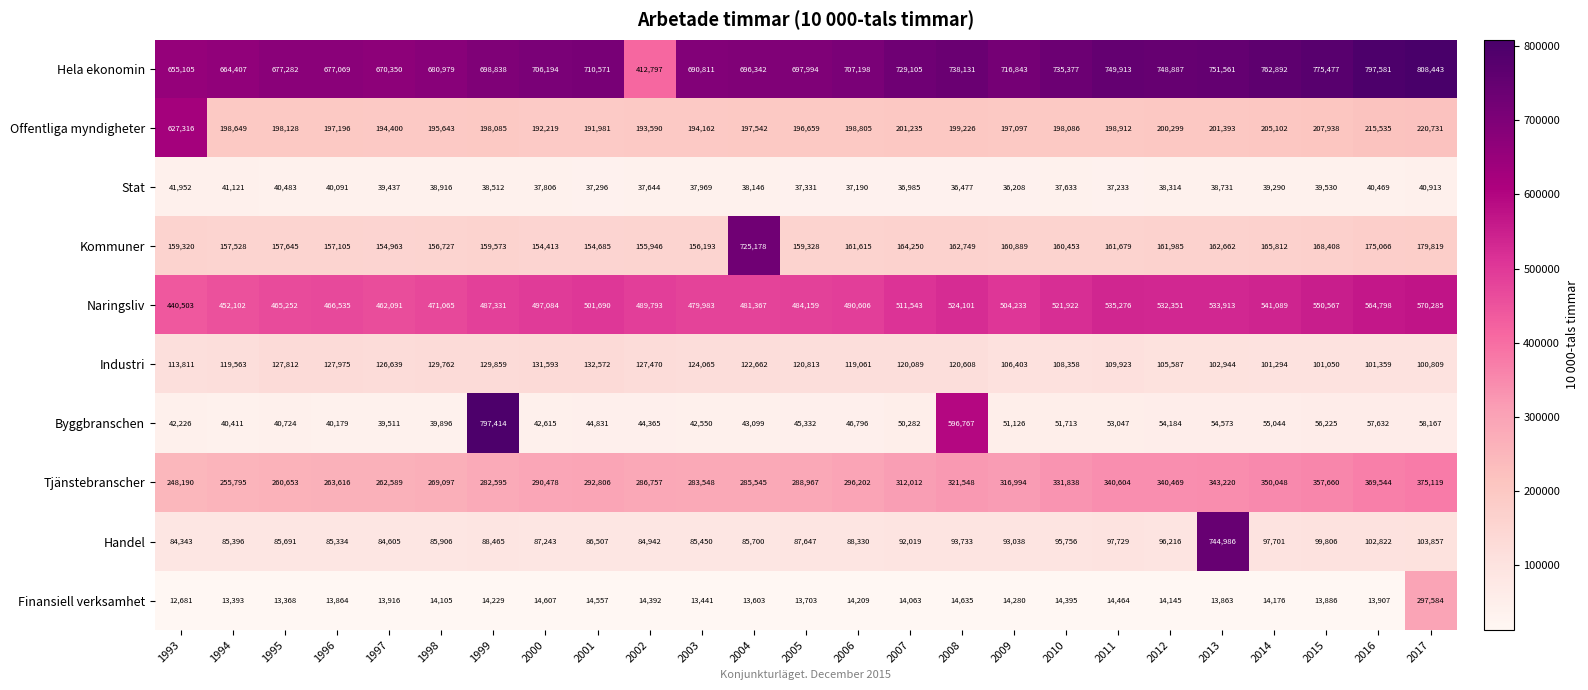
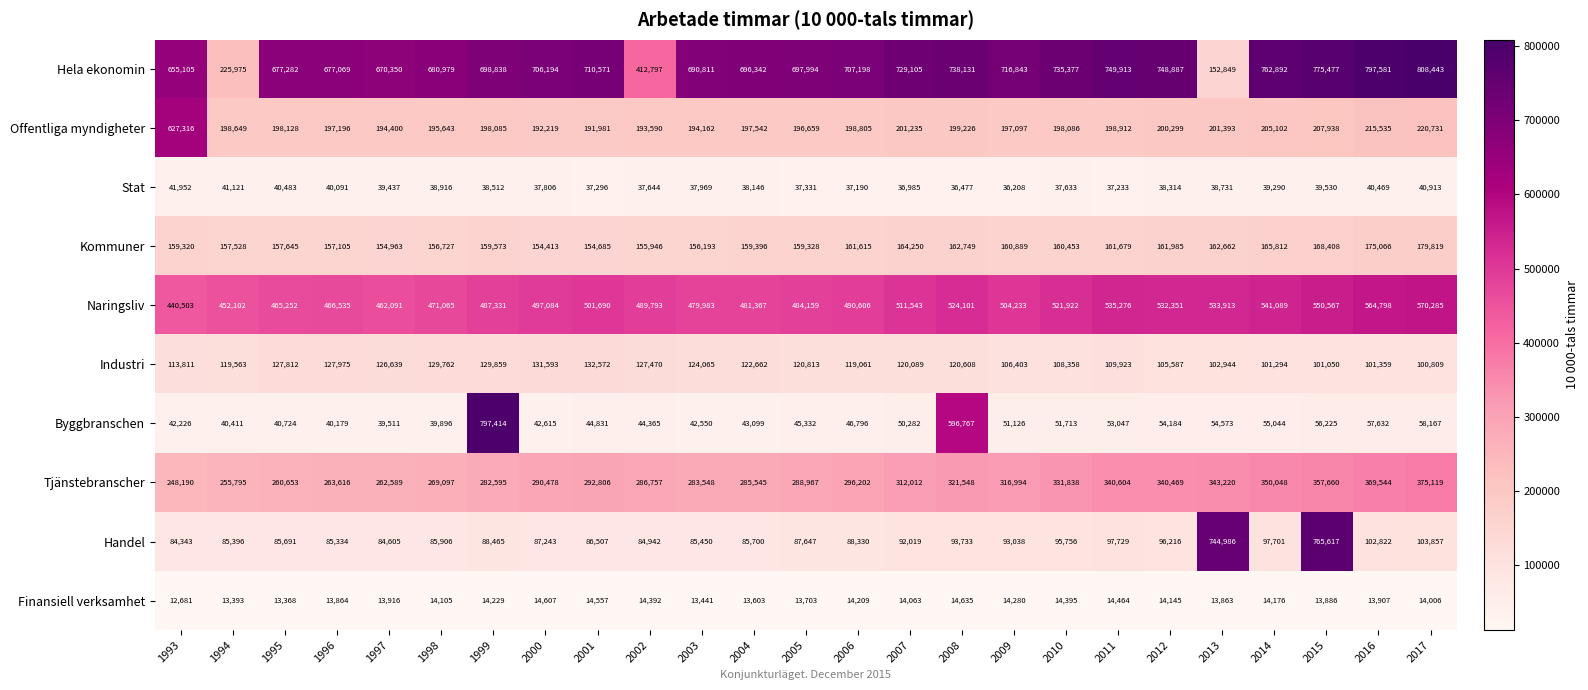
  {
    "Hela ekonomin": {
      "1993": "655,105",
-     "1994": "664,407",
+     "1994": "225,975",
      "1995": "677,282",
      "1996": "677,069",
      "1997": "670,350",
      "1998": "680,979",
      "1999": "698,838",
      "2000": "706,194",
      "2001": "710,571",
      "2002": "412,797",
      "2003": "690,811",
      "2004": "696,342",
      "2005": "697,994",
      "2006": "707,198",
      "2007": "729,105",
      "2008": "738,131",
      "2009": "716,843",
      "2010": "735,377",
      "2011": "749,913",
      "2012": "748,887",
-     "2013": "751,561",
+     "2013": "152,849",
      "2014": "762,892",
      "2015": "775,477",
      "2016": "797,581",
      "2017": "808,443"
    },
    "Kommuner": {
      "1993": "159,320",
      "1994": "157,528",
      "1995": "157,645",
      "1996": "157,105",
      "1997": "154,963",
      "1998": "156,727",
      "1999": "159,573",
      "2000": "154,413",
      "2001": "154,685",
      "2002": "155,946",
      "2003": "156,193",
-     "2004": "725,178",
+     "2004": "159,396",
      "2005": "159,328",
      "2006": "161,615",
      "2007": "164,250",
      "2008": "162,749",
      "2009": "160,889",
      "2010": "160,453",
      "2011": "161,679",
      "2012": "161,985",
      "2013": "162,662",
      "2014": "165,812",
      "2015": "168,408",
      "2016": "175,066",
      "2017": "179,819"
    },
    "Handel": {
      "1993": "84,343",
      "1994": "85,396",
      "1995": "85,691",
      "1996": "85,334",
      "1997": "84,605",
      "1998": "85,906",
      "1999": "88,465",
      "2000": "87,243",
      "2001": "86,507",
      "2002": "84,942",
      "2003": "85,450",
      "2004": "85,700",
      "2005": "87,647",
      "2006": "88,330",
      "2007": "92,019",
      "2008": "93,733",
      "2009": "93,038",
      "2010": "95,756",
      "2011": "97,729",
      "2012": "96,216",
      "2013": "744,986",
      "2014": "97,701",
-     "2015": "99,806",
+     "2015": "765,617",
      "2016": "102,822",
      "2017": "103,857"
    },
    "Finansiell verksamhet": {
      "1993": "12,681",
      "1994": "13,393",
      "1995": "13,368",
      "1996": "13,864",
      "1997": "13,916",
      "1998": "14,105",
      "1999": "14,229",
      "2000": "14,607",
      "2001": "14,557",
      "2002": "14,392",
      "2003": "13,441",
      "2004": "13,603",
      "2005": "13,703",
      "2006": "14,209",
      "2007": "14,063",
      "2008": "14,635",
      "2009": "14,280",
      "2010": "14,395",
      "2011": "14,464",
      "2012": "14,145",
      "2013": "13,863",
      "2014": "14,176",
      "2015": "13,886",
      "2016": "13,907",
-     "2017": "297,584"
+     "2017": "14,006"
    }
  }
